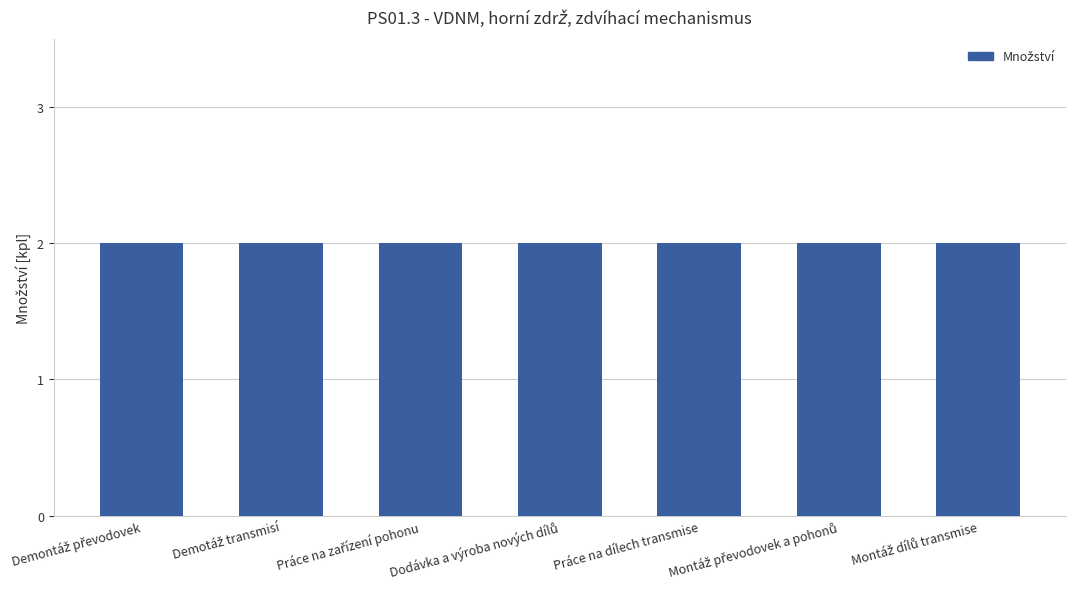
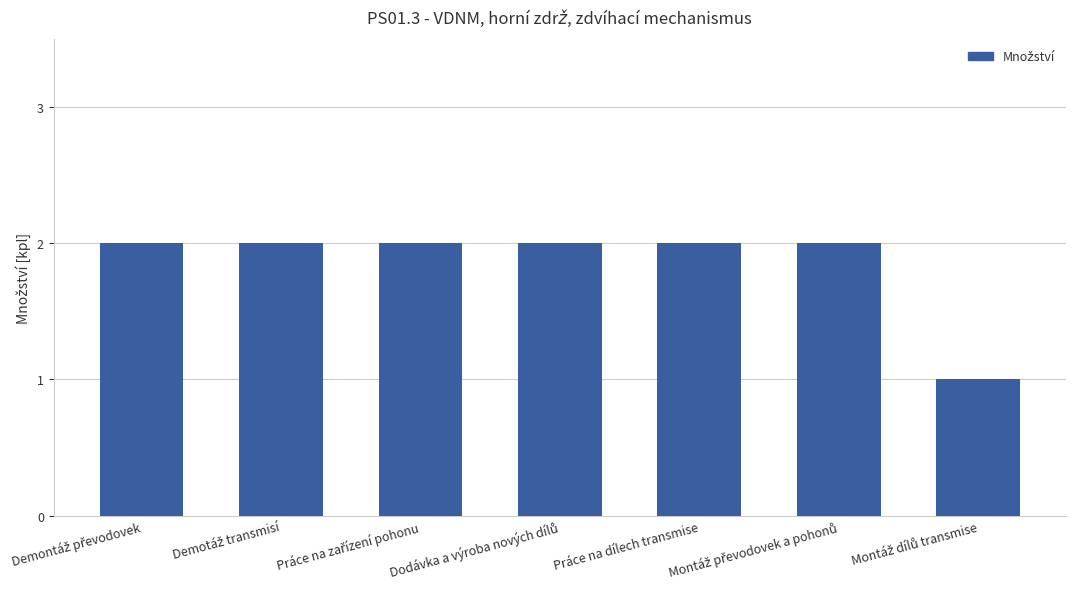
  {
    "Demontáž převodovek": 2,
    "Demotáž transmisí": 2,
    "Práce na zařízení pohonu": 2,
    "Dodávka a výroba nových dílů": 2,
    "Práce na dílech transmise": 2,
    "Montáž převodovek a pohonů": 2,
-   "Montáž dílů transmise": 2
+   "Montáž dílů transmise": 1
  }
